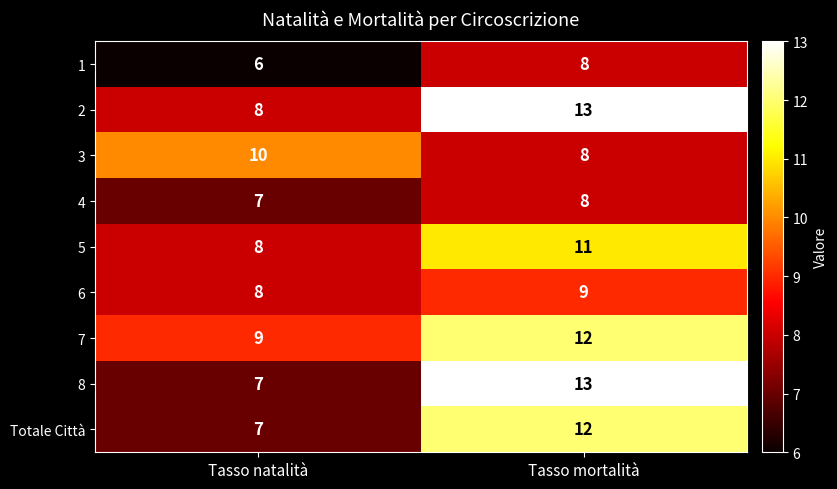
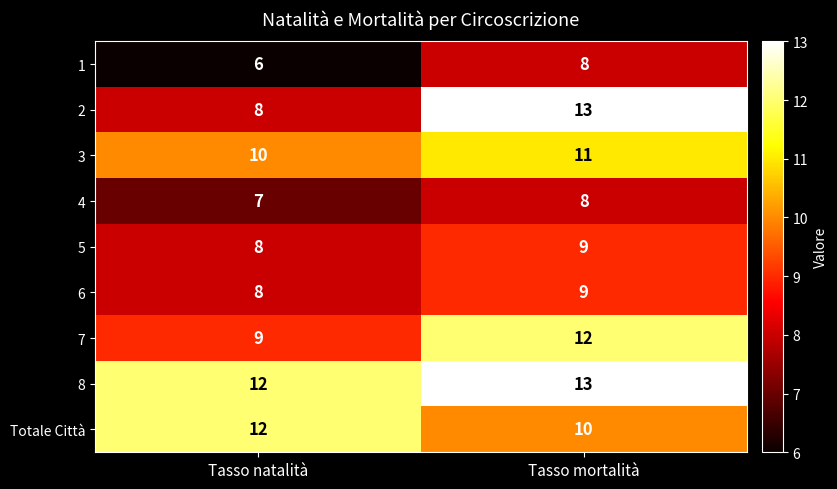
  {
    "1": {
      "Tasso natalità": 6,
      "Tasso mortalità": 8
    },
    "2": {
      "Tasso natalità": 8,
      "Tasso mortalità": 13
    },
    "3": {
      "Tasso natalità": 10,
-     "Tasso mortalità": 8
+     "Tasso mortalità": 11
    },
    "4": {
      "Tasso natalità": 7,
      "Tasso mortalità": 8
    },
    "5": {
      "Tasso natalità": 8,
-     "Tasso mortalità": 11
+     "Tasso mortalità": 9
    },
    "6": {
      "Tasso natalità": 8,
      "Tasso mortalità": 9
    },
    "7": {
      "Tasso natalità": 9,
      "Tasso mortalità": 12
    },
    "8": {
-     "Tasso natalità": 7,
+     "Tasso natalità": 12,
      "Tasso mortalità": 13
    },
    "Totale Città": {
-     "Tasso natalità": 7,
-     "Tasso mortalità": 12
+     "Tasso natalità": 12,
+     "Tasso mortalità": 10
    }
  }
